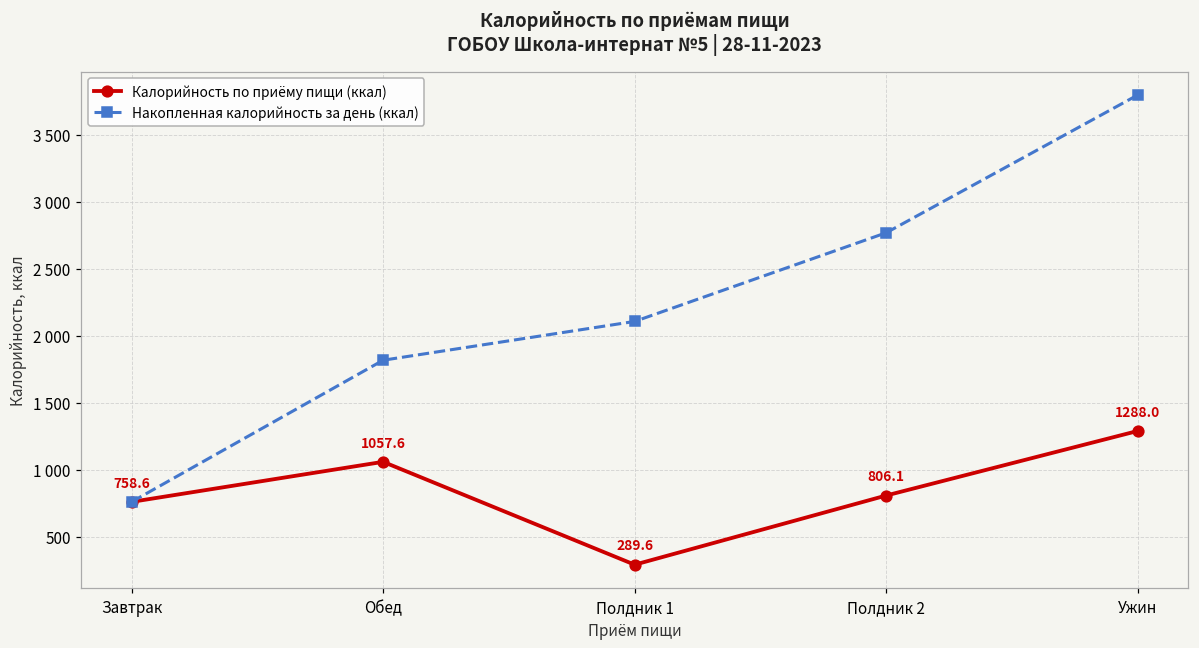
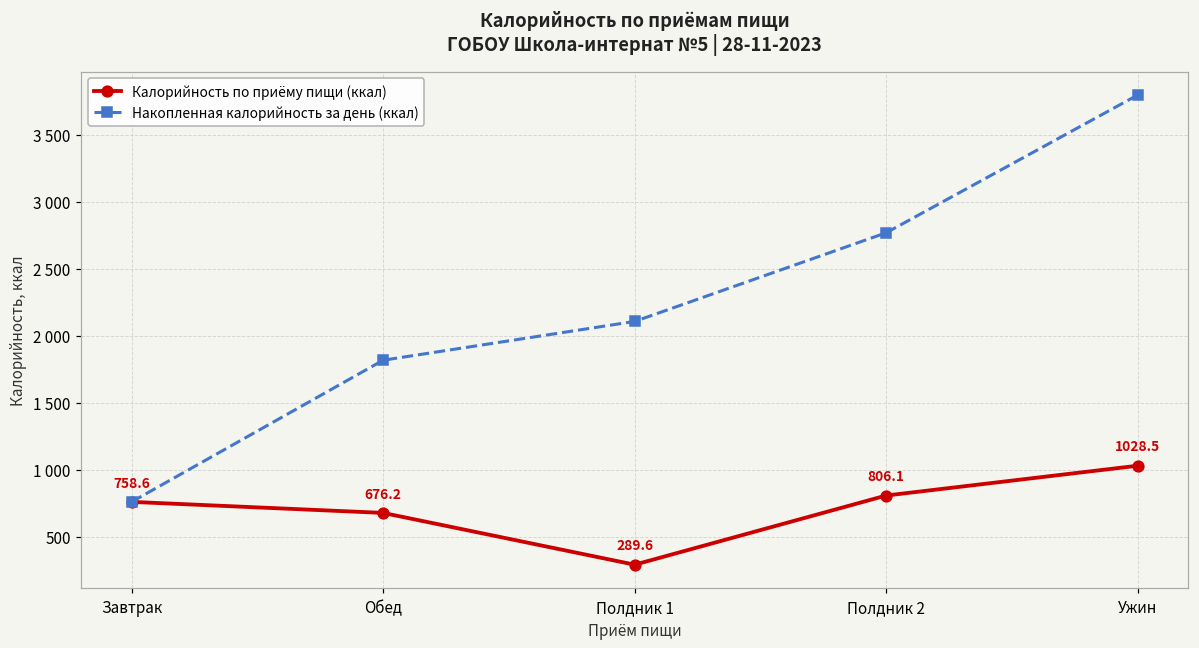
  {
    "Калорийность по приёму пищи (ккал)": {
-     "Обед": 1057.6,
+     "Обед": 676.2,
      "Полдник 1": 289.6,
      "Полдник 2": 806.1,
-     "Ужин": 1288.0
+     "Ужин": 1028.5
    },
    "Накопленная калорийность за день (ккал)": {
      "Обед": 1820,
      "Полдник 1": 2110,
      "Полдник 2": 2770,
      "Ужин": 3800
    }
  }
